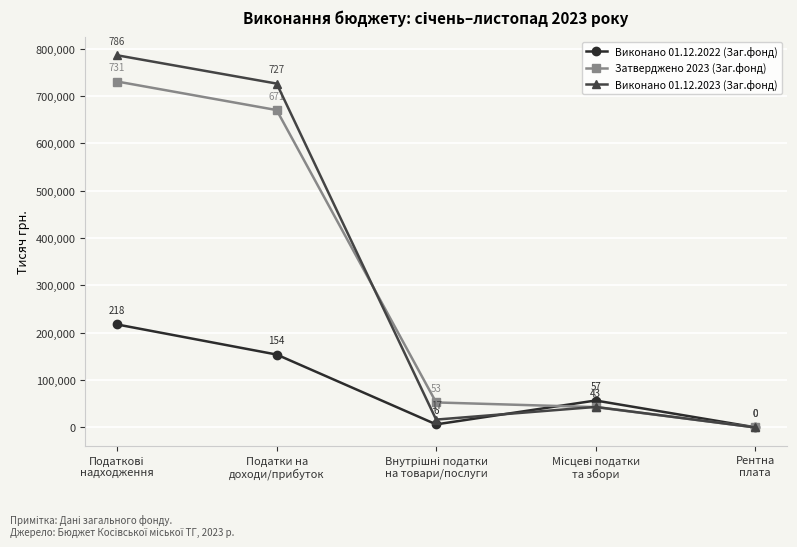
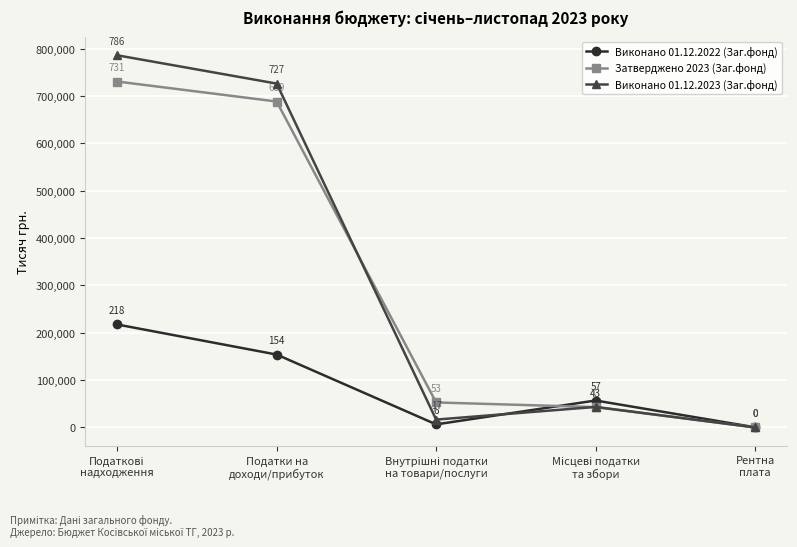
  {
    "Затверджено 2023 (Заг.фонд)": {
-     "Податки на доходи/прибуток": 671
+     "Податки на доходи/прибуток": 689
    }
  }
